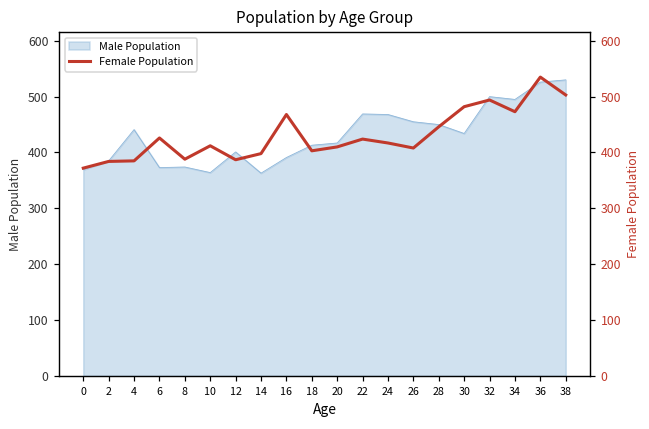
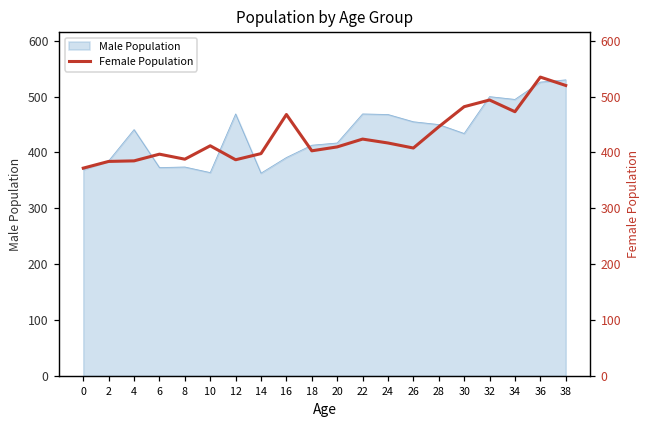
  {
    "Male Population": {
      "0": 370,
      "2": 390,
      "4": 440,
      "6": 370,
      "8": 370,
      "10": 360,
-     "12": 400,
+     "12": 470,
      "14": 360,
      "16": 390,
      "18": 410,
      "20": 420,
      "22": 470,
      "24": 470,
      "26": 460,
      "28": 450,
      "30": 430,
      "32": 500,
      "34": 500,
      "36": 530,
      "38": 530
    },
    "Female Population": {
      "0": 370,
      "2": 380,
      "4": 390,
-     "6": 430,
+     "6": 400,
      "8": 390,
      "10": 410,
      "12": 390,
      "14": 400,
      "16": 470,
      "18": 400,
      "20": 410,
      "22": 420,
      "24": 420,
      "26": 410,
      "28": 450,
      "30": 480,
      "32": 490,
      "34": 470,
      "36": 540,
-     "38": 500
+     "38": 520
    }
  }
